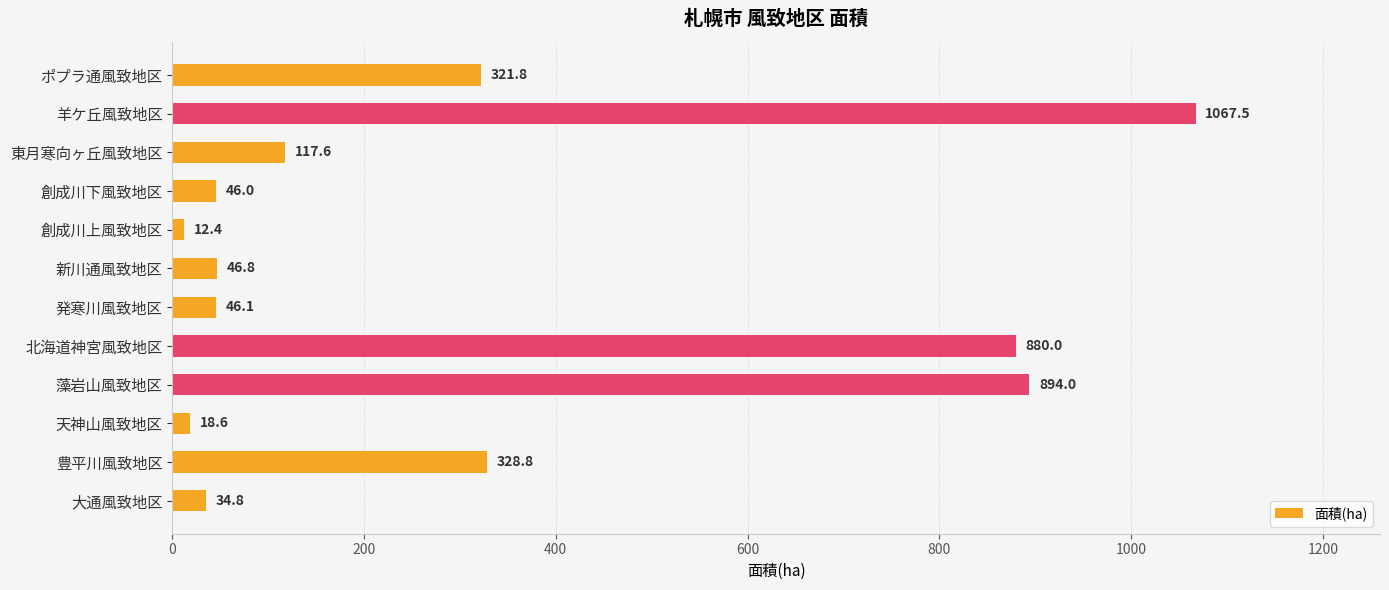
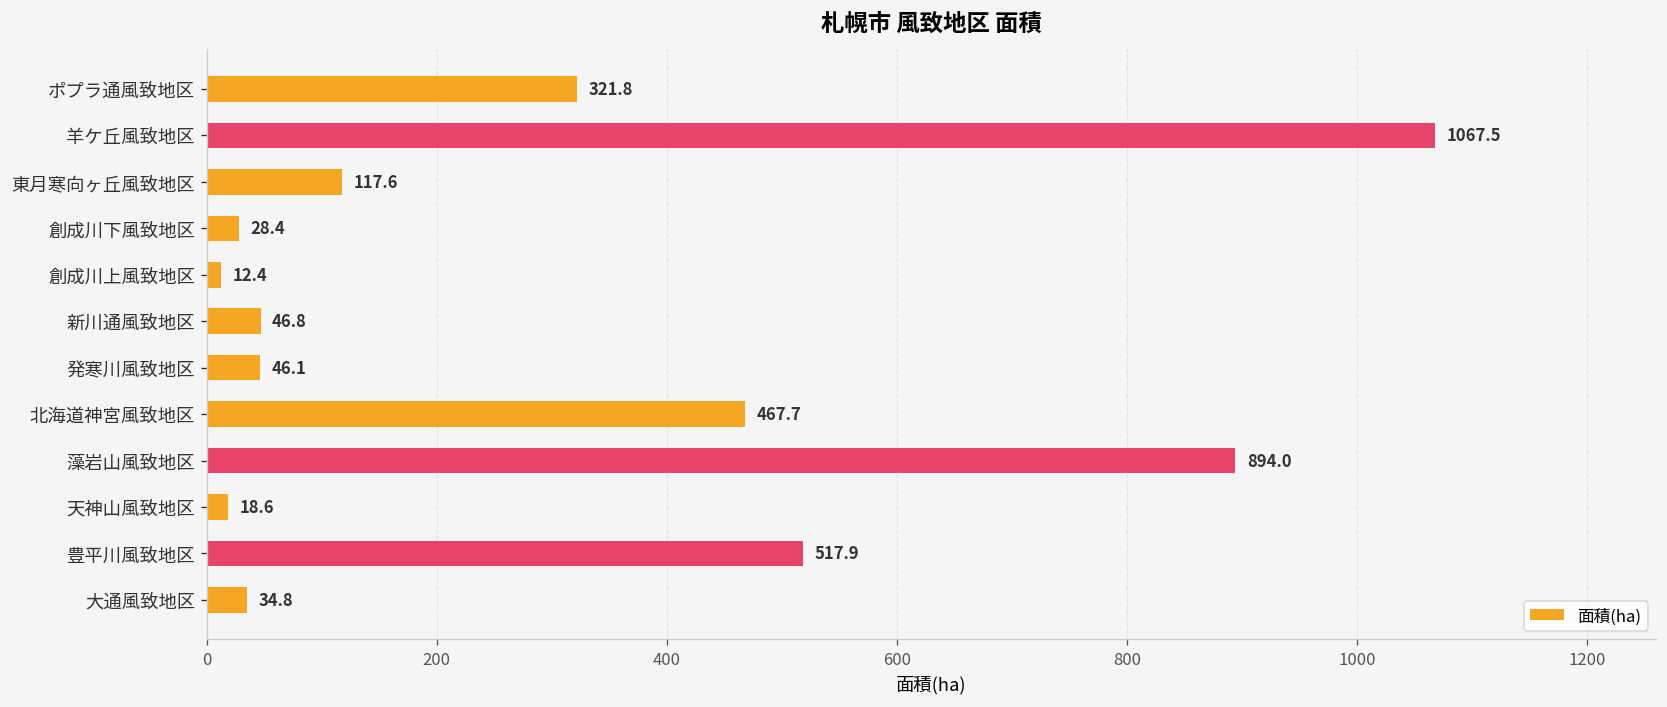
  {
    "ポプラ通風致地区": 321.8,
    "羊ケ丘風致地区": 1067.5,
    "東月寒向ヶ丘風致地区": 117.6,
-   "創成川下風致地区": 46.0,
+   "創成川下風致地区": 28.4,
    "創成川上風致地区": 12.4,
    "新川通風致地区": 46.8,
    "発寒川風致地区": 46.1,
-   "北海道神宮風致地区": 880.0,
+   "北海道神宮風致地区": 467.7,
    "藻岩山風致地区": 894.0,
    "天神山風致地区": 18.6,
-   "豊平川風致地区": 328.8,
+   "豊平川風致地区": 517.9,
    "大通風致地区": 34.8
  }
